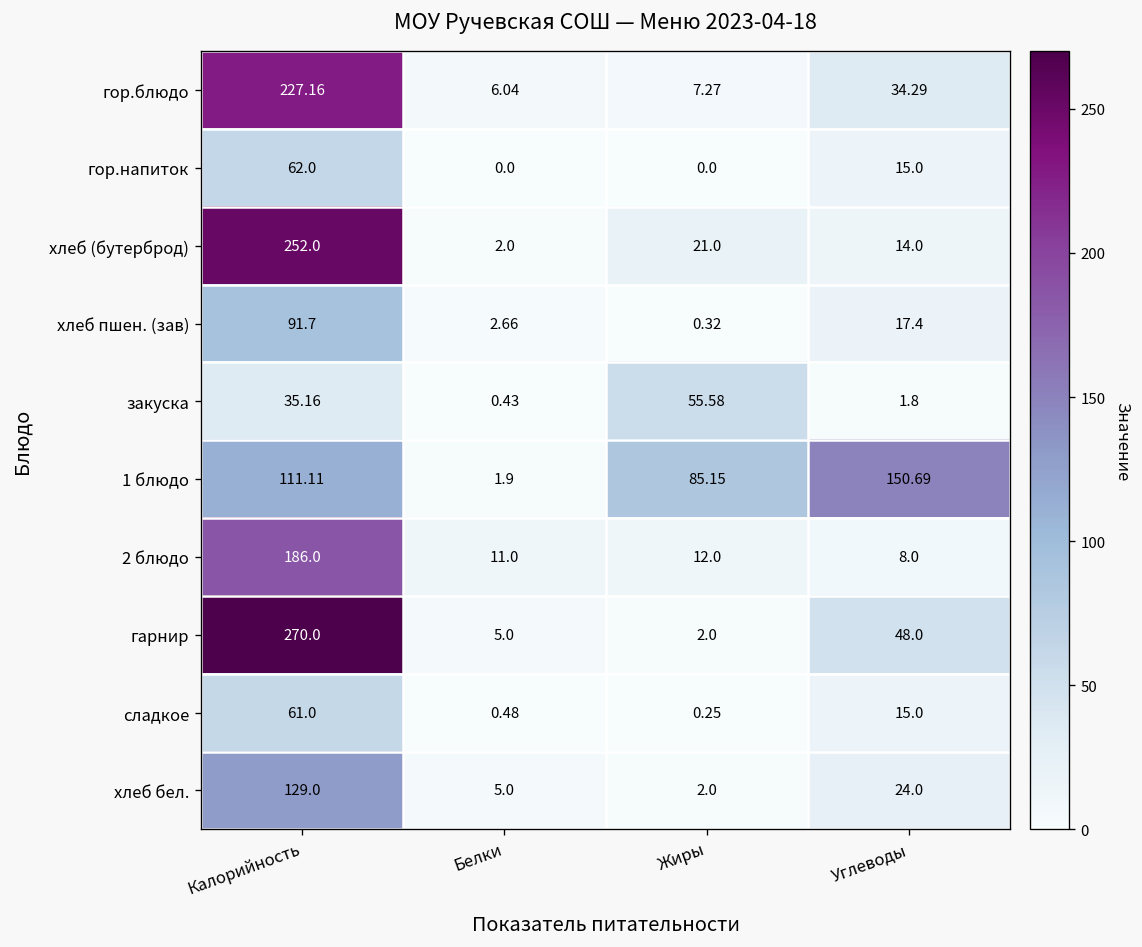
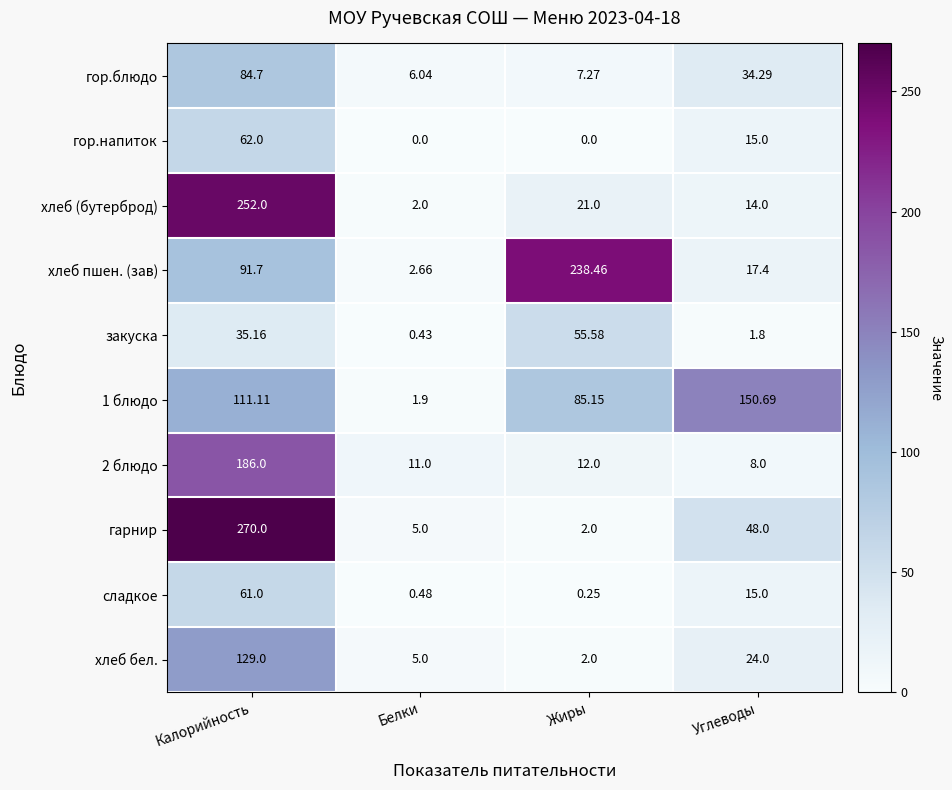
  {
    "гор.блюдо": {
-     "Калорийность": 227.16,
+     "Калорийность": 84.7,
      "Белки": 6.04,
      "Жиры": 7.27,
      "Углеводы": 34.29
    },
    "гор.напиток": {
      "Калорийность": 62.0,
      "Белки": 0.0,
      "Жиры": 0.0,
      "Углеводы": 15.0
    },
    "хлеб (бутерброд)": {
      "Калорийность": 252.0,
      "Белки": 2.0,
      "Жиры": 21.0,
      "Углеводы": 14.0
    },
    "хлеб пшен. (зав)": {
      "Калорийность": 91.7,
      "Белки": 2.66,
-     "Жиры": 0.32,
+     "Жиры": 238.46,
      "Углеводы": 17.4
    },
    "закуска": {
      "Калорийность": 35.16,
      "Белки": 0.43,
      "Жиры": 55.58,
      "Углеводы": 1.8
    },
    "1 блюдо": {
      "Калорийность": 111.11,
      "Белки": 1.9,
      "Жиры": 85.15,
      "Углеводы": 150.69
    },
    "2 блюдо": {
      "Калорийность": 186.0,
      "Белки": 11.0,
      "Жиры": 12.0,
      "Углеводы": 8.0
    },
    "гарнир": {
      "Калорийность": 270.0,
      "Белки": 5.0,
      "Жиры": 2.0,
      "Углеводы": 48.0
    },
    "сладкое": {
      "Калорийность": 61.0,
      "Белки": 0.48,
      "Жиры": 0.25,
      "Углеводы": 15.0
    },
    "хлеб бел.": {
      "Калорийность": 129.0,
      "Белки": 5.0,
      "Жиры": 2.0,
      "Углеводы": 24.0
    }
  }
